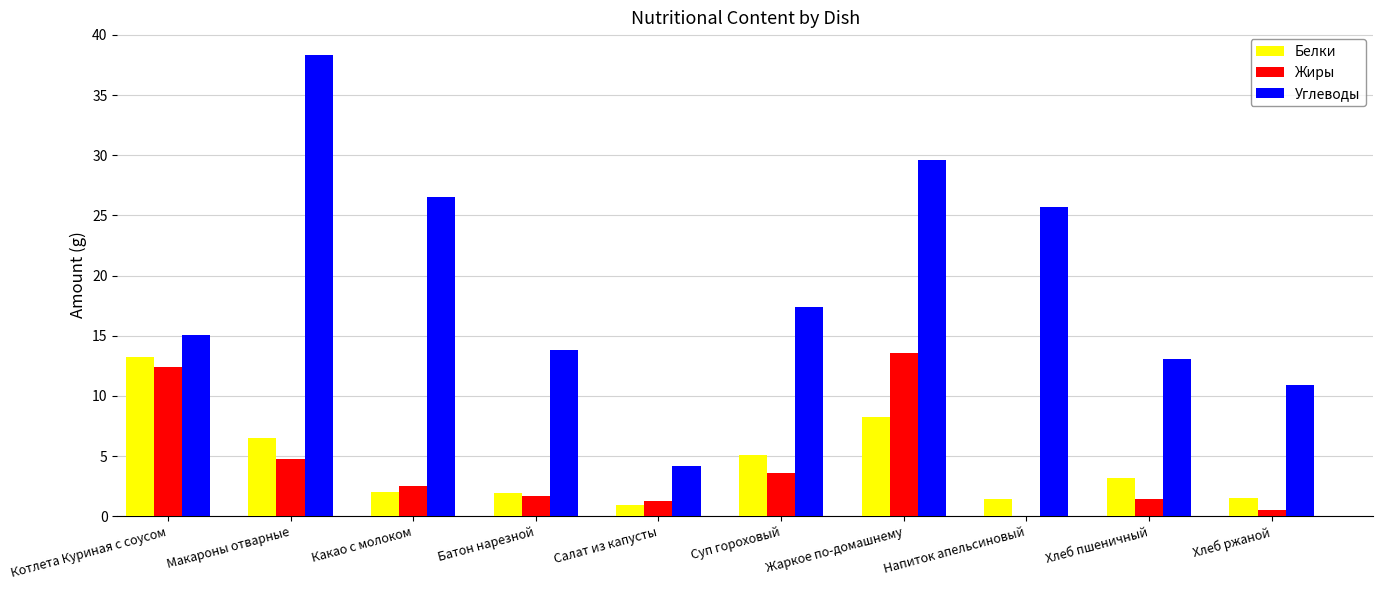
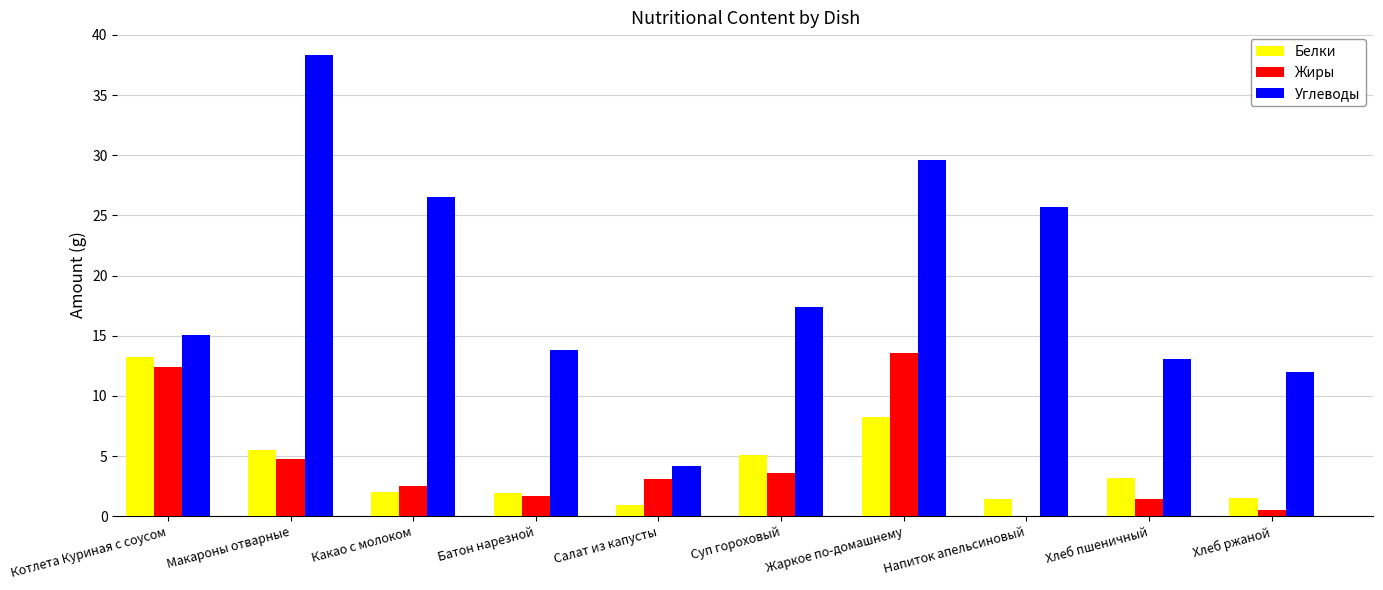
  {
    "Белки": {
      "Котлета Куриная с соусом": 13.2,
-     "Макароны отварные": 6.5,
+     "Макароны отварные": 5.5,
      "Какао с молоком": 2.0,
      "Батон нарезной": 2.0,
      "Салат из капусты": 1.0,
      "Суп гороховый": 5.1,
      "Жаркое по-домашнему": 8.2,
      "Напиток апельсиновый": 1.4,
      "Хлеб пшеничный": 3.2,
      "Хлеб ржаной": 1.5
    },
    "Жиры": {
      "Котлета Куриная с соусом": 12.4,
      "Макароны отварные": 4.8,
      "Какао с молоком": 2.5,
      "Батон нарезной": 1.7,
-     "Салат из капусты": 1.3,
+     "Салат из капусты": 3.1,
      "Суп гороховый": 3.6,
      "Жаркое по-домашнему": 13.6,
      "Напиток апельсиновый": 0.0,
      "Хлеб пшеничный": 1.4,
      "Хлеб ржаной": 0.5
    },
    "Углеводы": {
      "Котлета Куриная с соусом": 15.1,
      "Макароны отварные": 38.3,
      "Какао с молоком": 26.5,
      "Батон нарезной": 13.8,
      "Салат из капусты": 4.1,
      "Суп гороховый": 17.4,
      "Жаркое по-домашнему": 29.6,
      "Напиток апельсиновый": 25.7,
      "Хлеб пшеничный": 13.1,
-     "Хлеб ржаной": 10.9
+     "Хлеб ржаной": 12.0
    }
  }
